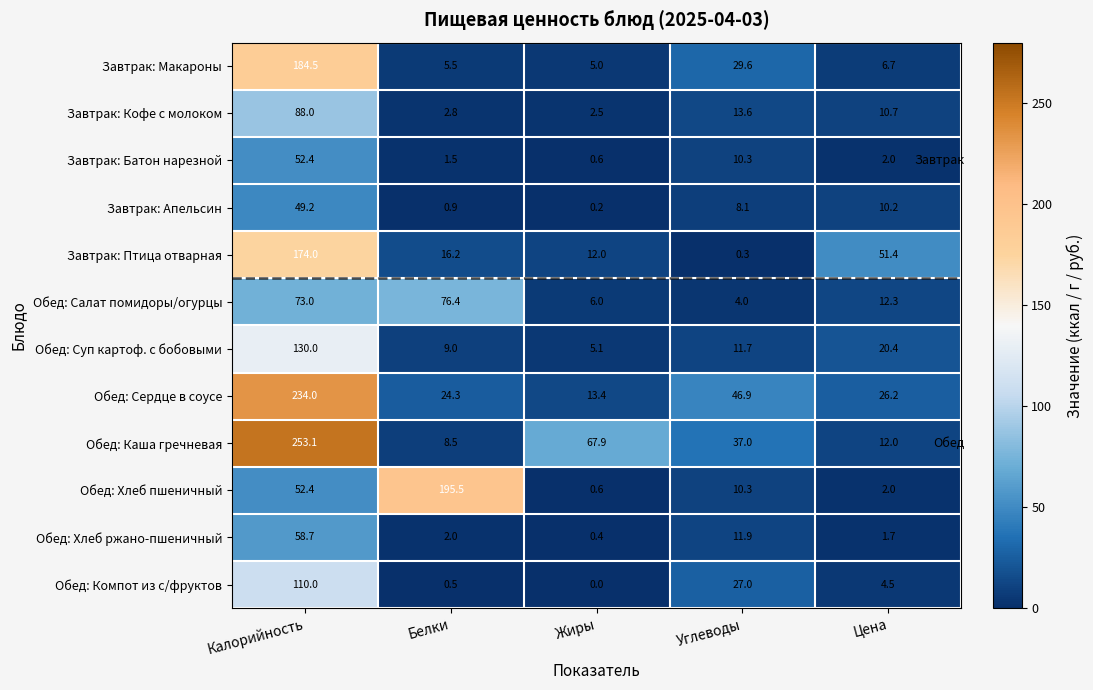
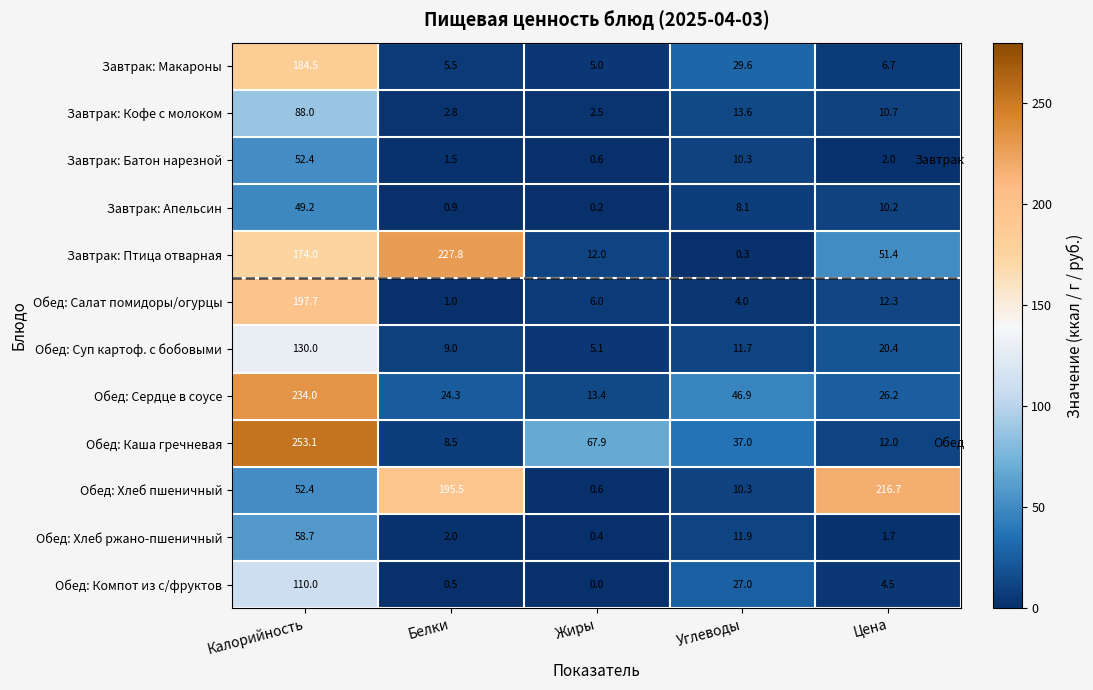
  {
    "Завтрак: Макароны": {
      "Калорийность": 184.5,
      "Белки": 5.5,
      "Жиры": 5.0,
      "Углеводы": 29.6,
      "Цена": 6.7
    },
    "Завтрак: Кофе с молоком": {
      "Калорийность": 88.0,
      "Белки": 2.8,
      "Жиры": 2.5,
      "Углеводы": 13.6,
      "Цена": 10.7
    },
    "Завтрак: Батон нарезной": {
      "Калорийность": 52.4,
      "Белки": 1.5,
      "Жиры": 0.6,
      "Углеводы": 10.3
    },
    "Завтрак: Апельсин": {
      "Калорийность": 49.2,
      "Белки": 0.9,
      "Жиры": 0.2,
      "Углеводы": 8.1,
      "Цена": 10.2
    },
    "Завтрак: Птица отварная": {
      "Калорийность": 174.0,
-     "Белки": 16.2,
+     "Белки": 227.8,
      "Жиры": 12.0,
      "Углеводы": 0.3,
      "Цена": 51.4
    },
    "Обед: Салат помидоры/огурцы": {
-     "Калорийность": 73.0,
-     "Белки": 76.4,
+     "Калорийность": 197.7,
+     "Белки": 1.0,
      "Жиры": 6.0,
      "Углеводы": 4.0,
      "Цена": 12.3
    },
    "Обед: Суп картоф. с бобовыми": {
      "Калорийность": 130.0,
      "Белки": 9.0,
      "Жиры": 5.1,
      "Углеводы": 11.7,
      "Цена": 20.4
    },
    "Обед: Сердце в соусе": {
      "Калорийность": 234.0,
      "Белки": 24.3,
      "Жиры": 13.4,
      "Углеводы": 46.9,
      "Цена": 26.2
    },
    "Обед: Каша гречневая": {
      "Калорийность": 253.1,
      "Белки": 8.5,
      "Жиры": 67.9,
      "Углеводы": 37.0
    },
    "Обед: Хлеб пшеничный": {
      "Калорийность": 52.4,
      "Белки": 195.5,
      "Жиры": 0.6,
      "Углеводы": 10.3,
-     "Цена": 2.0
+     "Цена": 216.7
    },
    "Обед: Хлеб ржано-пшеничный": {
      "Калорийность": 58.7,
      "Белки": 2.0,
      "Жиры": 0.4,
      "Углеводы": 11.9,
      "Цена": 1.7
    },
    "Обед: Компот из с/фруктов": {
      "Калорийность": 110.0,
      "Белки": 0.5,
      "Жиры": 0.0,
      "Углеводы": 27.0,
      "Цена": 4.5
    }
  }
